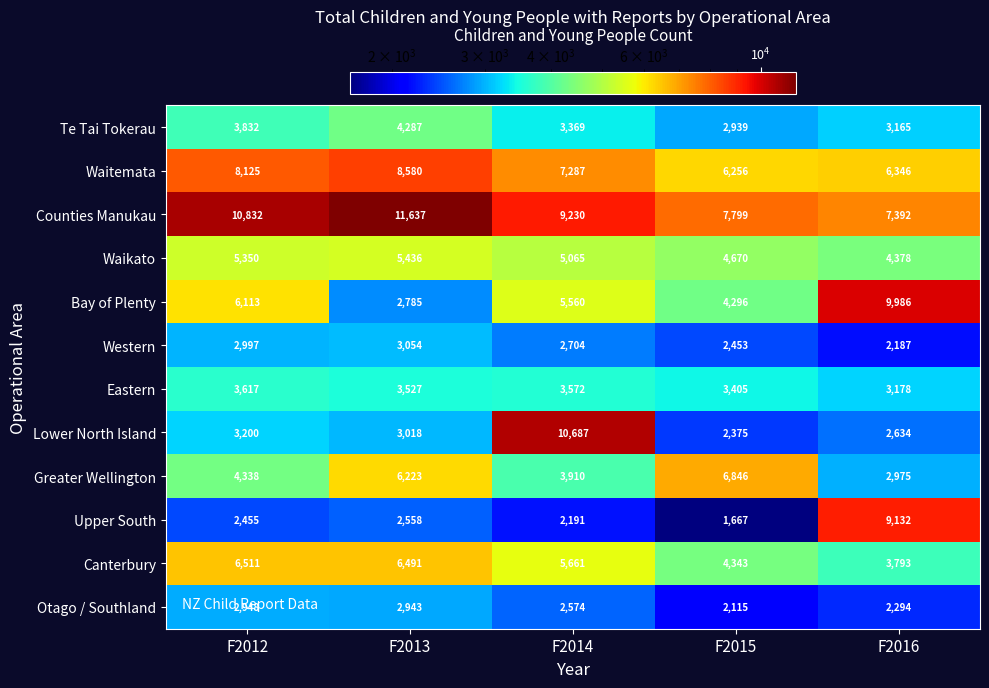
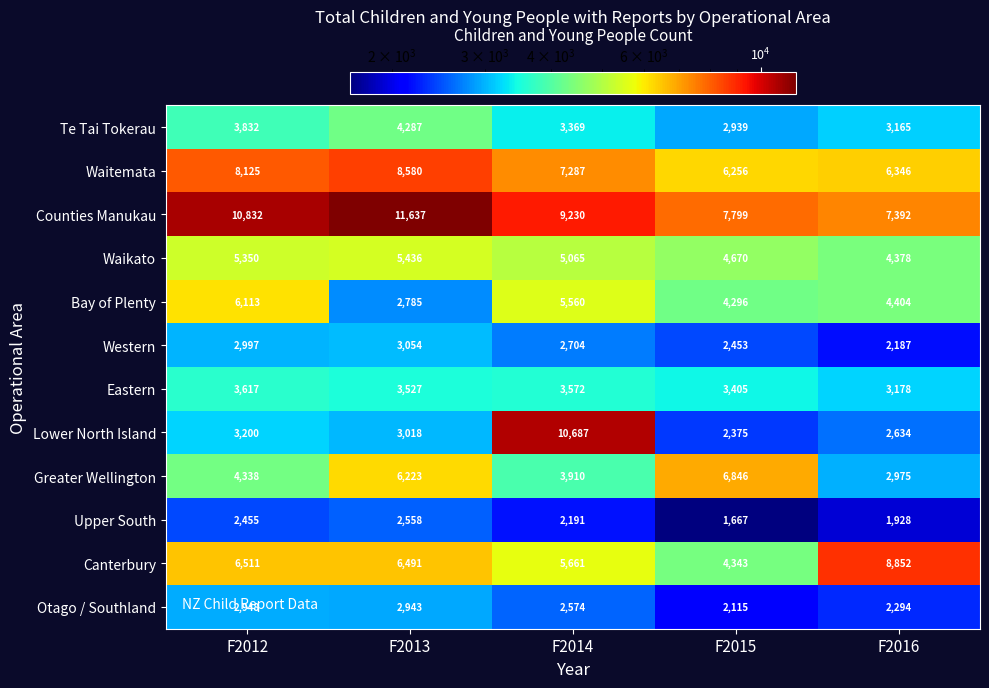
  {
    "Te Tai Tokerau": {
      "F2012": "3,832",
      "F2013": "4,287",
      "F2014": "3,369",
      "F2015": "2,939",
      "F2016": "3,165"
    },
    "Waitemata": {
      "F2012": "8,125",
      "F2013": "8,580",
      "F2014": "7,287",
      "F2015": "6,256",
      "F2016": "6,346"
    },
    "Counties Manukau": {
      "F2012": "10,832",
      "F2013": "11,637",
      "F2014": "9,230",
      "F2015": "7,799",
      "F2016": "7,392"
    },
    "Waikato": {
      "F2012": "5,350",
      "F2013": "5,436",
      "F2014": "5,065",
      "F2015": "4,670",
      "F2016": "4,378"
    },
    "Bay of Plenty": {
      "F2012": "6,113",
      "F2013": "2,785",
      "F2014": "5,560",
      "F2015": "4,296",
-     "F2016": "9,986"
+     "F2016": "4,404"
    },
    "Western": {
      "F2012": "2,997",
      "F2013": "3,054",
      "F2014": "2,704",
      "F2015": "2,453",
      "F2016": "2,187"
    },
    "Eastern": {
      "F2012": "3,617",
      "F2013": "3,527",
      "F2014": "3,572",
      "F2015": "3,405",
      "F2016": "3,178"
    },
    "Lower North Island": {
      "F2012": "3,200",
      "F2013": "3,018",
      "F2014": "10,687",
      "F2015": "2,375",
      "F2016": "2,634"
    },
    "Greater Wellington": {
      "F2012": "4,338",
      "F2013": "6,223",
      "F2014": "3,910",
      "F2015": "6,846",
      "F2016": "2,975"
    },
    "Upper South": {
      "F2012": "2,455",
      "F2013": "2,558",
      "F2014": "2,191",
      "F2015": "1,667",
-     "F2016": "9,132"
+     "F2016": "1,928"
    },
    "Canterbury": {
      "F2012": "6,511",
      "F2013": "6,491",
      "F2014": "5,661",
      "F2015": "4,343",
-     "F2016": "3,793"
+     "F2016": "8,852"
    },
    "Otago / Southland": {
      "F2013": "2,943",
      "F2014": "2,574",
      "F2015": "2,115",
      "F2016": "2,294"
    }
  }
